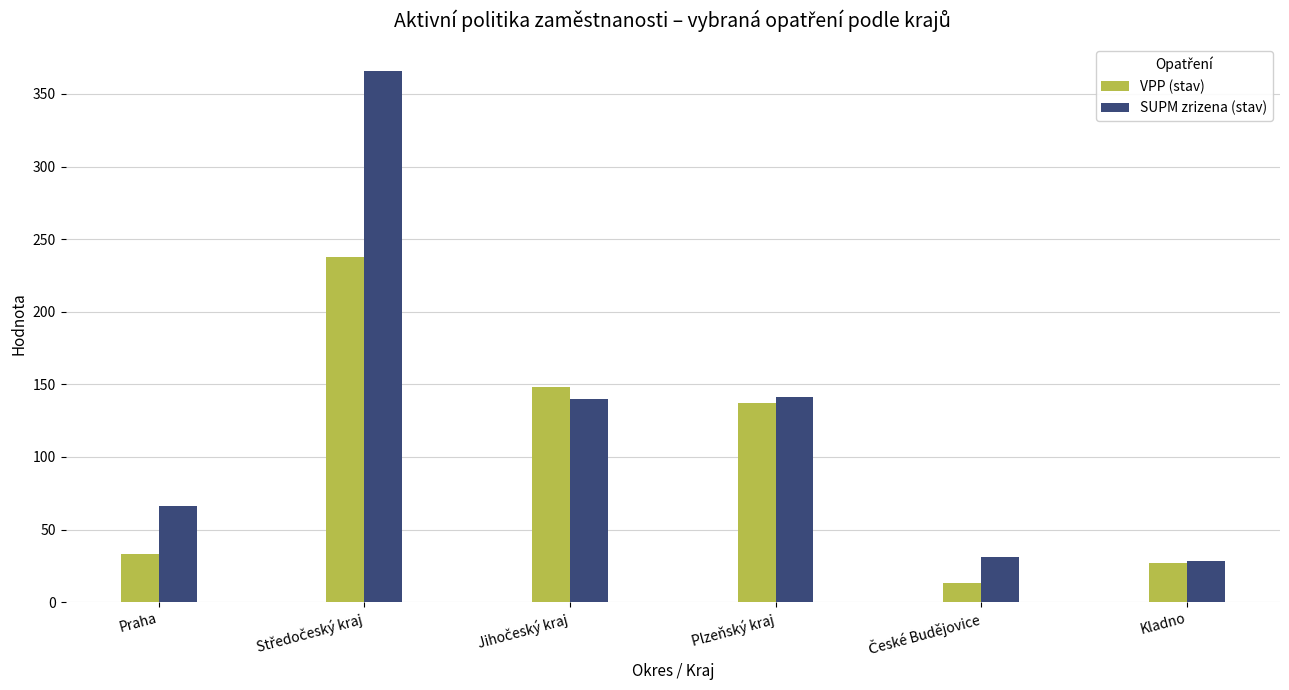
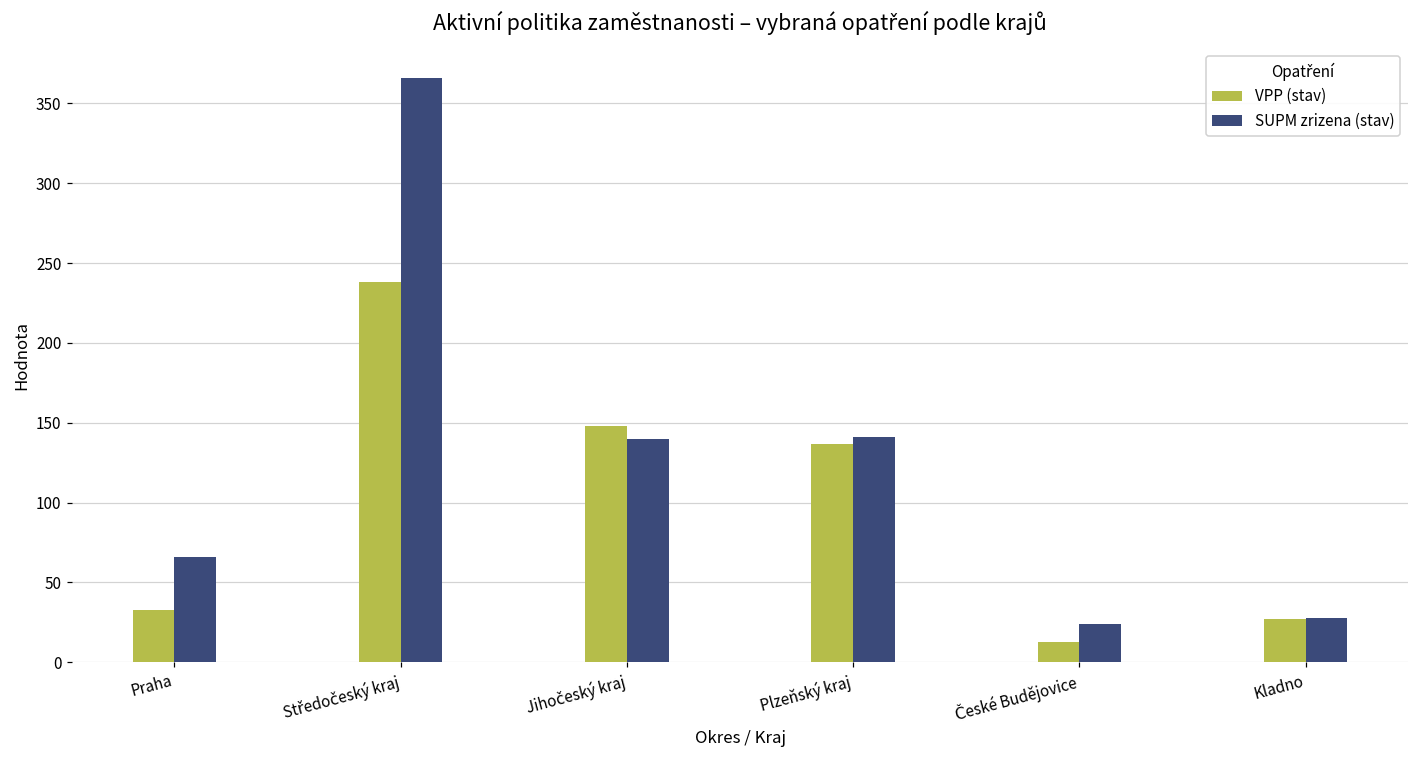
  {
    "VPP (stav)": {
      "Praha": 33,
      "Středočeský kraj": 238,
      "Jihočeský kraj": 148,
      "Plzeňský kraj": 137,
      "České Budějovice": 13,
      "Kladno": 27
    },
    "SUPM zrizena (stav)": {
      "Praha": 66,
      "Středočeský kraj": 366,
      "Jihočeský kraj": 140,
      "Plzeňský kraj": 141,
-     "České Budějovice": 31,
+     "České Budějovice": 24,
      "Kladno": 28
    }
  }
